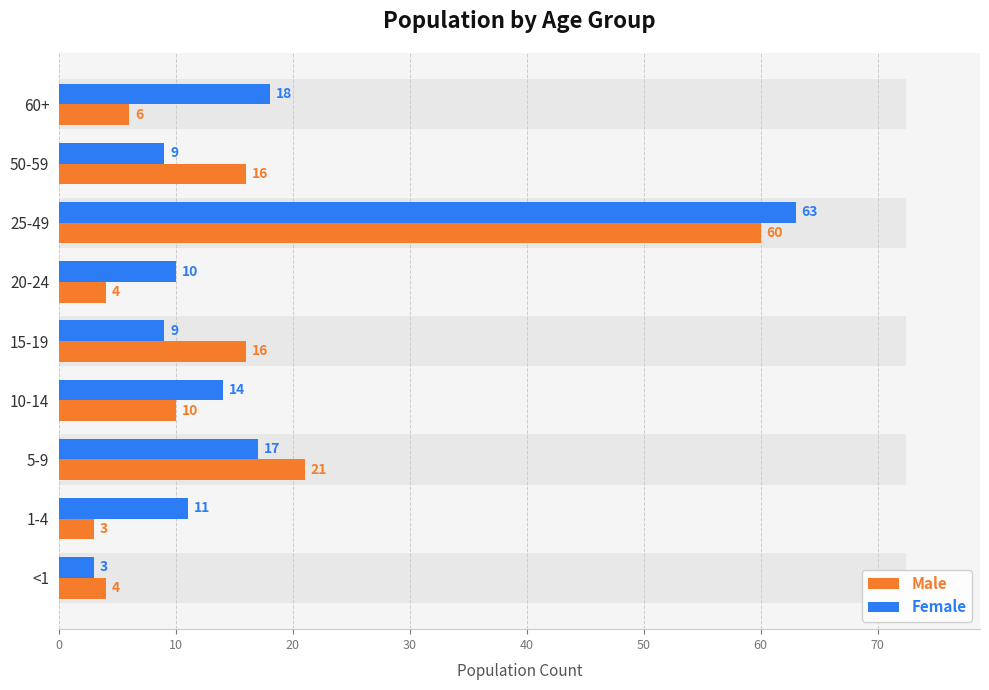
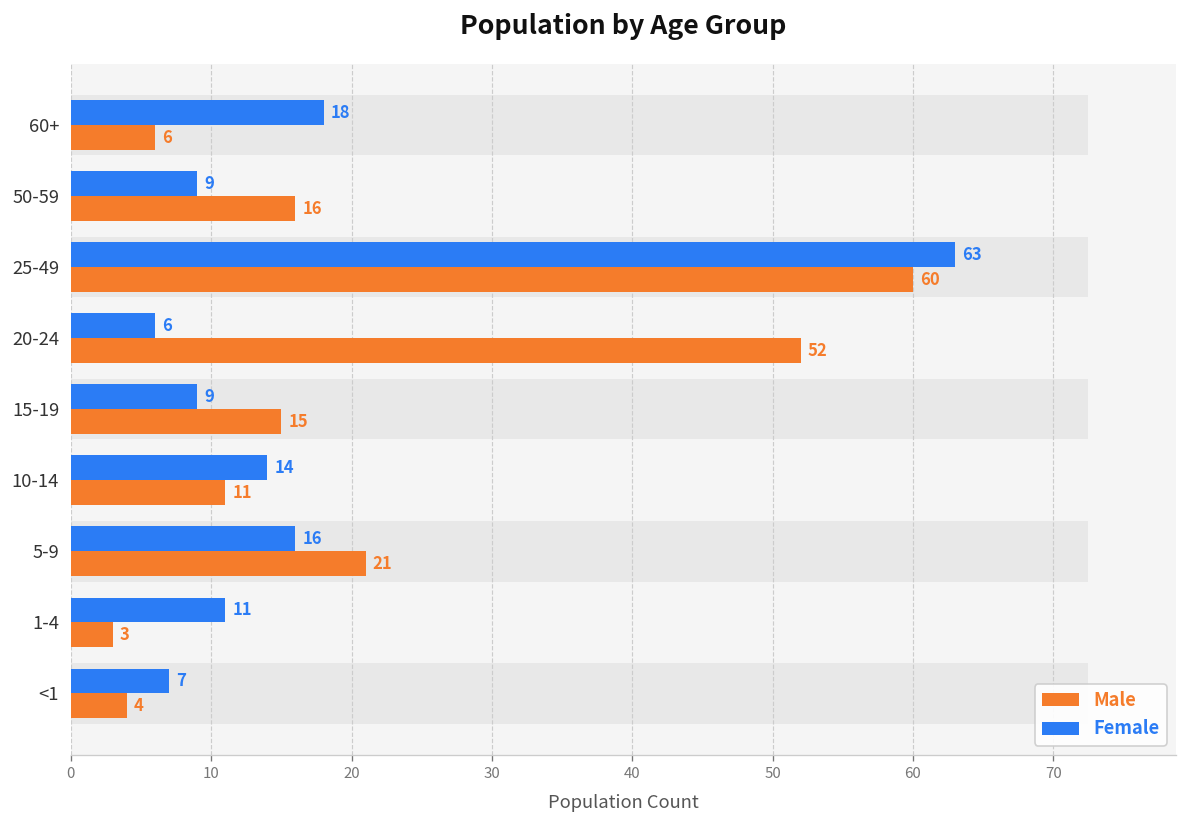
  {
    "Male": {
-     "20-24": 4,
-     "15-19": 16,
-     "10-14": 10
+     "20-24": 52,
+     "15-19": 15,
+     "10-14": 11
    },
    "Female": {
-     "20-24": 10,
-     "5-9": 17,
-     "<1": 3
+     "20-24": 6,
+     "5-9": 16,
+     "<1": 7
    }
  }
